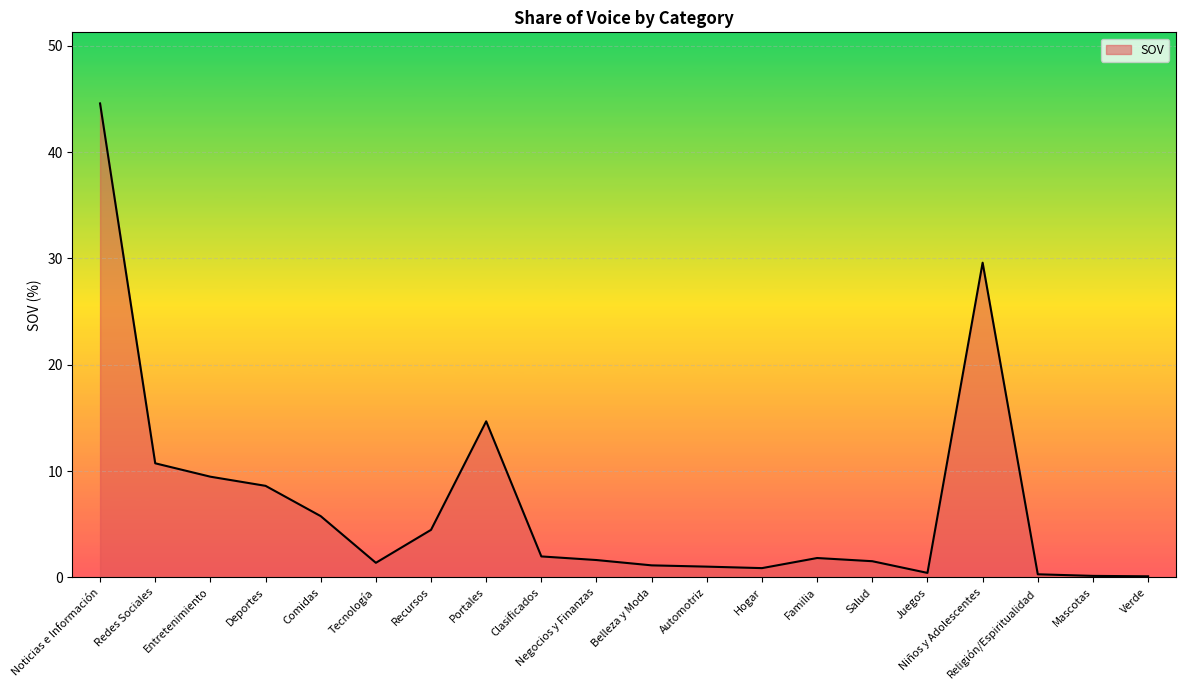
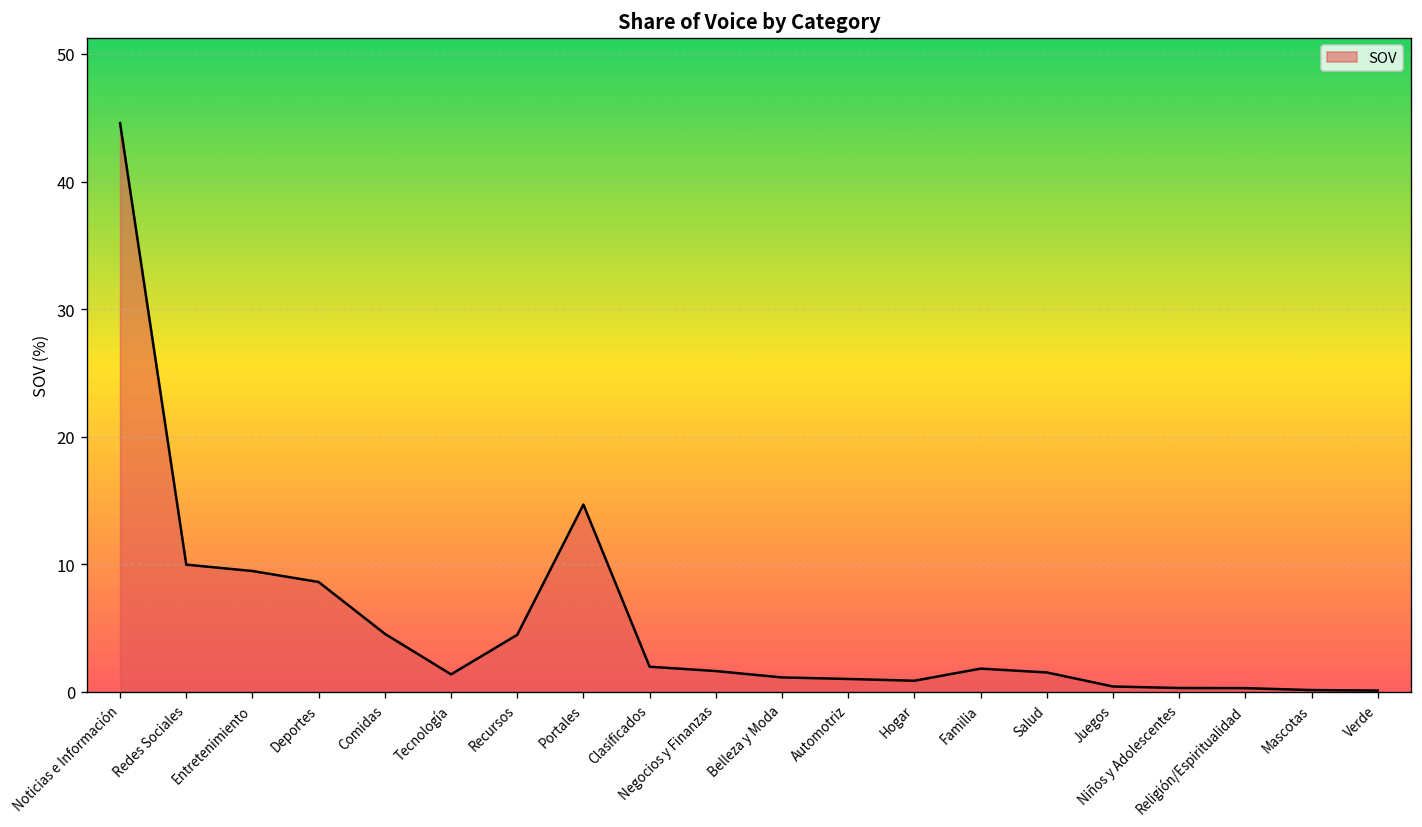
  {
    "Noticias e Información": 44.6,
-   "Redes Sociales": 10.7,
+   "Redes Sociales": 10.0,
    "Entretenimiento": 9.5,
    "Deportes": 8.6,
-   "Comidas": 5.8,
+   "Comidas": 4.6,
    "Tecnología": 1.4,
    "Recursos": 4.5,
    "Portales": 14.7,
    "Clasificados": 2.0,
    "Negocios y Finanzas": 1.6,
    "Belleza y Moda": 1.1,
    "Automotriz": 1.0,
    "Hogar": 0.9,
    "Familia": 1.8,
    "Salud": 1.5,
    "Juegos": 0.4,
-   "Niños y Adolescentes": 29.6,
+   "Niños y Adolescentes": 0.3,
    "Religión/Espiritualidad": 0.3,
    "Mascotas": 0.1,
    "Verde": 0.1
  }
